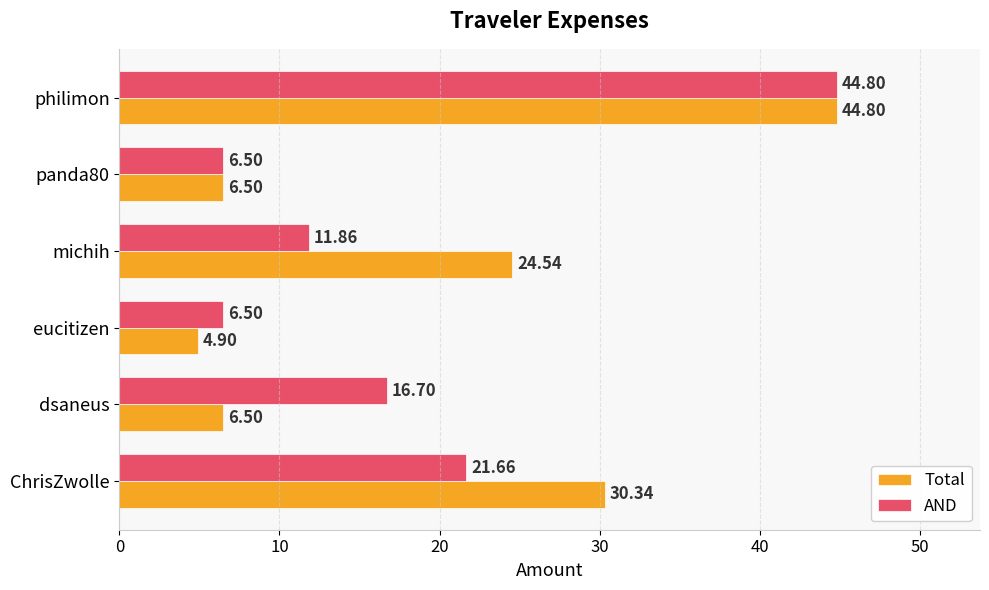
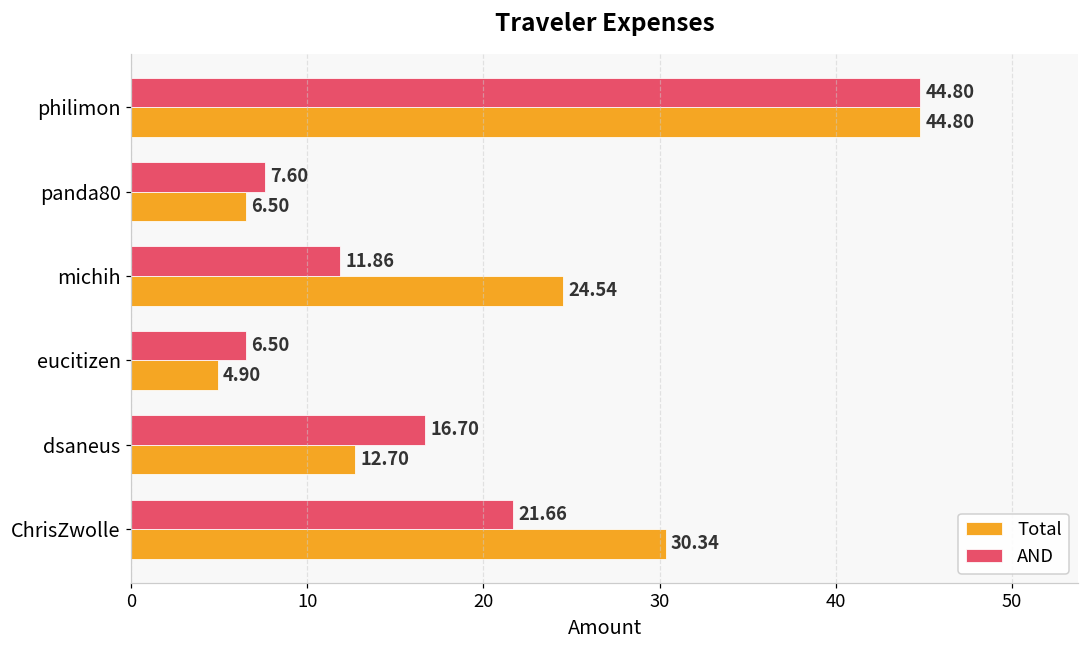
  {
    "Total": {
      "philimon": 44.80,
      "panda80": 6.50,
      "michih": 24.54,
      "eucitizen": 4.90,
-     "dsaneus": 6.50,
+     "dsaneus": 12.70,
      "ChrisZwolle": 30.34
    },
    "AND": {
      "philimon": 44.80,
-     "panda80": 6.50,
+     "panda80": 7.60,
      "michih": 11.86,
      "eucitizen": 6.50,
      "dsaneus": 16.70,
      "ChrisZwolle": 21.66
    }
  }
